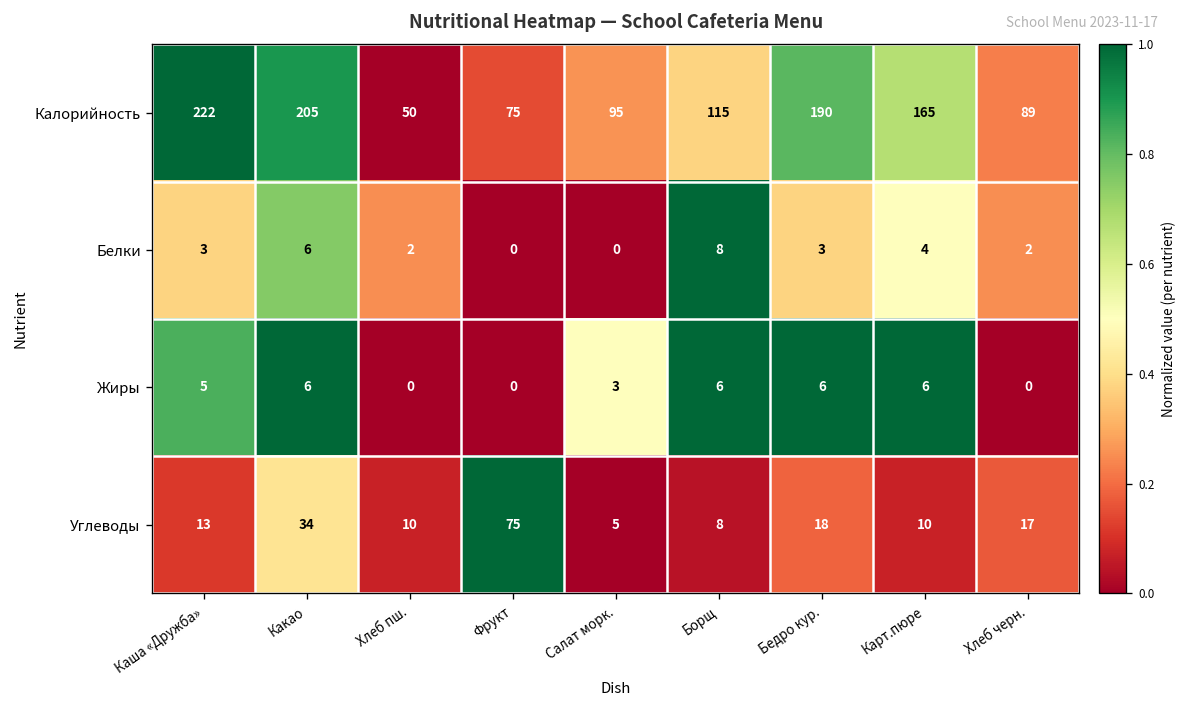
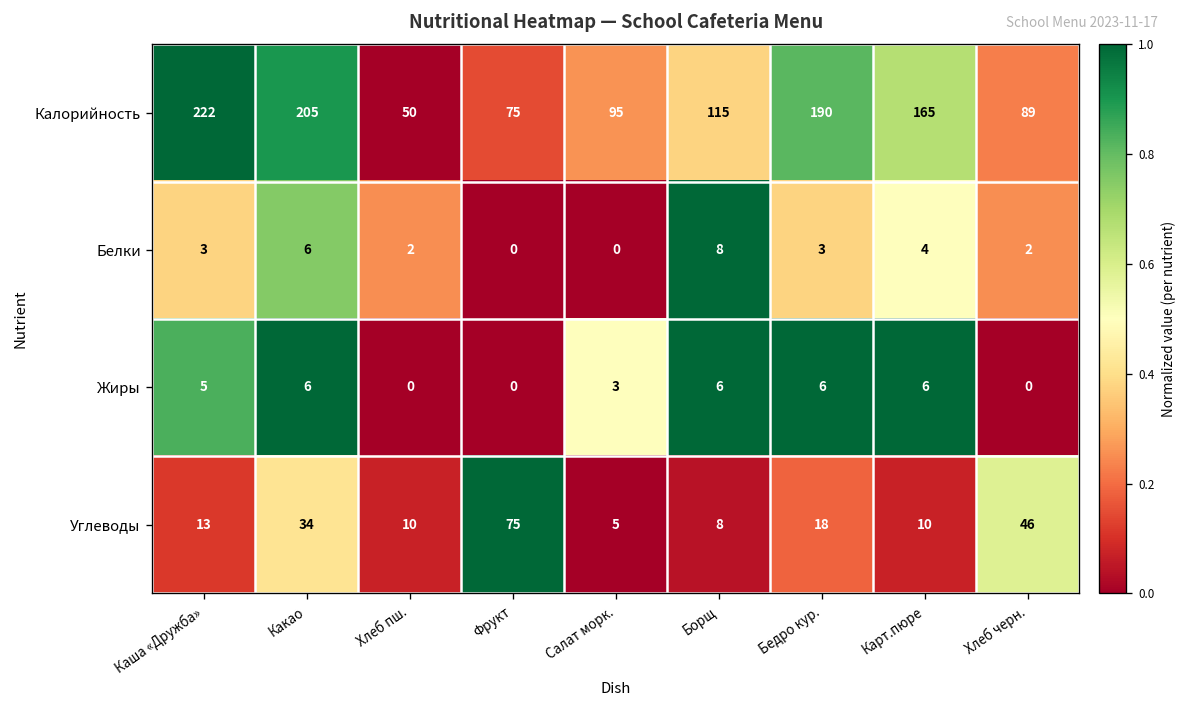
  {
    "Калорийность": {
      "Каша «Дружба»": 222,
      "Какао": 205,
      "Хлеб пш.": 50,
      "Фрукт": 75,
      "Салат морк.": 95,
      "Борщ": 115,
      "Бедро кур.": 190,
      "Карт.пюре": 165,
      "Хлеб черн.": 89
    },
    "Белки": {
      "Каша «Дружба»": 3,
      "Какао": 6,
      "Хлеб пш.": 2,
      "Фрукт": 0,
      "Салат морк.": 0,
      "Борщ": 8,
      "Бедро кур.": 3,
      "Карт.пюре": 4,
      "Хлеб черн.": 2
    },
    "Жиры": {
      "Каша «Дружба»": 5,
      "Какао": 6,
      "Хлеб пш.": 0,
      "Фрукт": 0,
      "Салат морк.": 3,
      "Борщ": 6,
      "Бедро кур.": 6,
      "Карт.пюре": 6,
      "Хлеб черн.": 0
    },
    "Углеводы": {
      "Каша «Дружба»": 13,
      "Какао": 34,
      "Хлеб пш.": 10,
      "Фрукт": 75,
      "Салат морк.": 5,
      "Борщ": 8,
      "Бедро кур.": 18,
      "Карт.пюре": 10,
-     "Хлеб черн.": 17
+     "Хлеб черн.": 46
    }
  }
